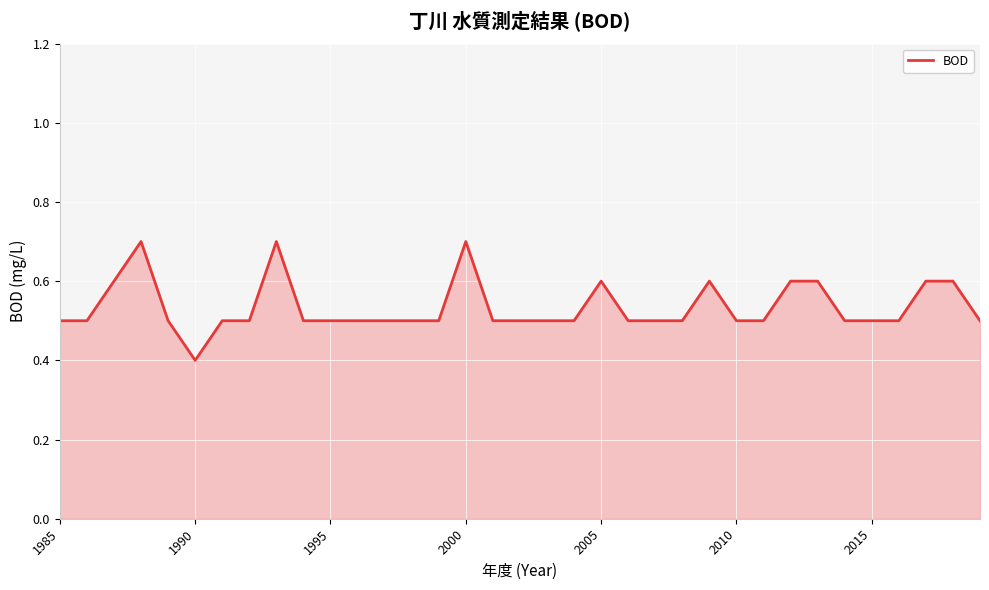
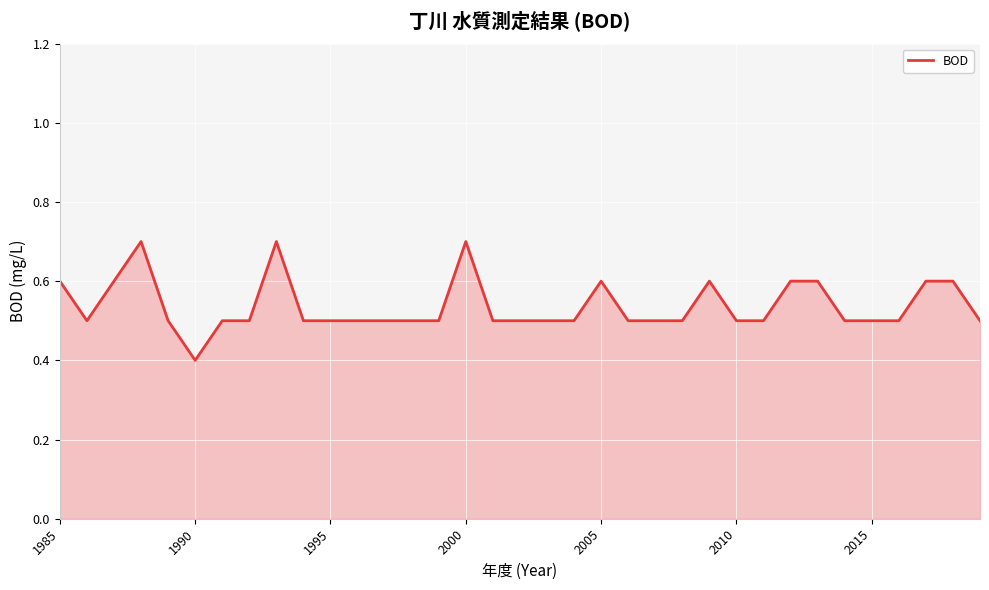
  {
-   "1985": 0.5,
+   "1985": 0.6,
    "1990": 0.4,
    "1995": 0.5,
    "2000": 0.7,
    "2005": 0.6,
    "2010": 0.5,
    "2015": 0.5
  }
